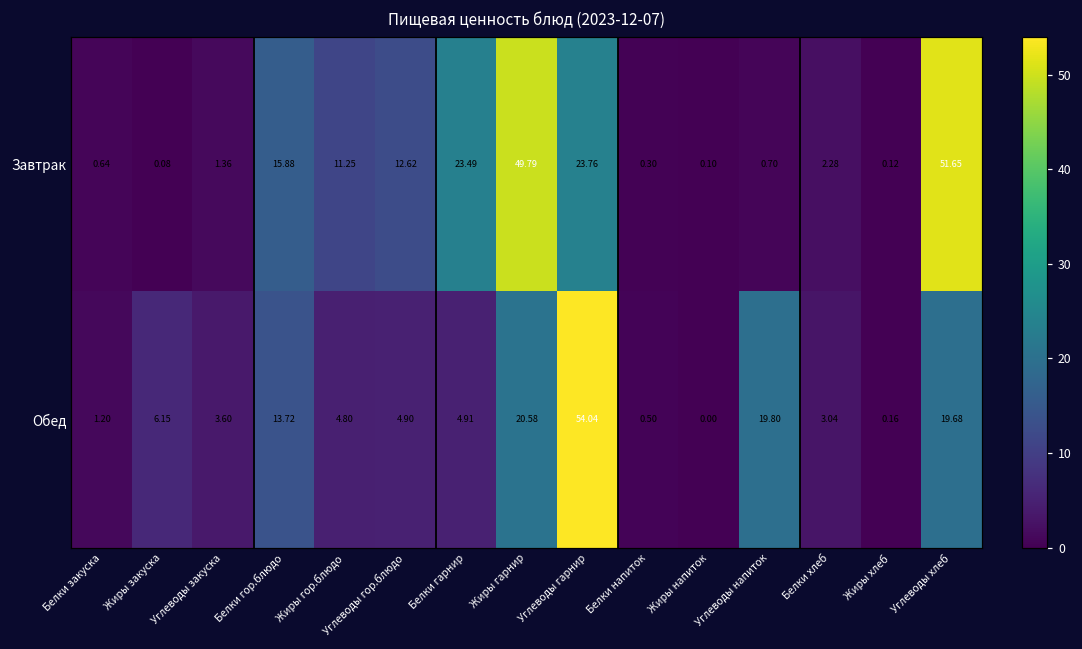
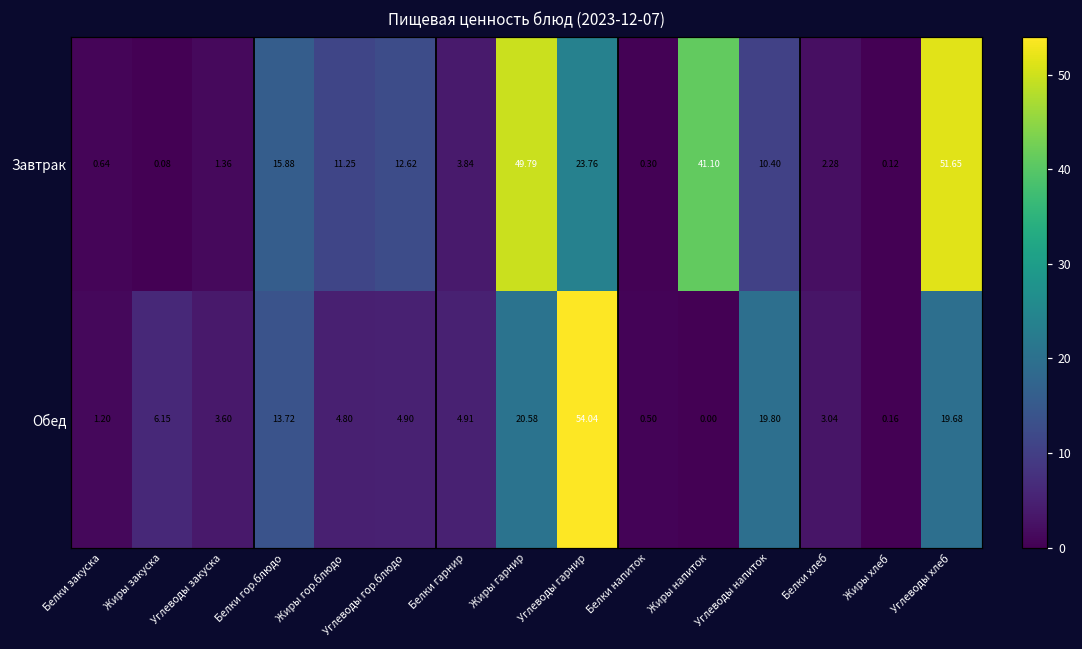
  {
    "Завтрак": {
      "Белки закуска": 0.64,
      "Жиры закуска": 0.08,
      "Углеводы закуска": 1.36,
      "Белки гор.блюдо": 15.88,
      "Жиры гор.блюдо": 11.25,
      "Углеводы гор.блюдо": 12.62,
-     "Белки гарнир": 23.49,
+     "Белки гарнир": 3.84,
      "Жиры гарнир": 49.79,
      "Углеводы гарнир": 23.76,
      "Белки напиток": 0.30,
-     "Жиры напиток": 0.10,
-     "Углеводы напиток": 0.70,
+     "Жиры напиток": 41.10,
+     "Углеводы напиток": 10.40,
      "Белки хлеб": 2.28,
      "Жиры хлеб": 0.12,
      "Углеводы хлеб": 51.65
    },
    "Обед": {
      "Белки закуска": 1.20,
      "Жиры закуска": 6.15,
      "Углеводы закуска": 3.60,
      "Белки гор.блюдо": 13.72,
      "Жиры гор.блюдо": 4.80,
      "Углеводы гор.блюдо": 4.90,
      "Белки гарнир": 4.91,
      "Жиры гарнир": 20.58,
      "Углеводы гарнир": 54.04,
      "Белки напиток": 0.50,
      "Жиры напиток": 0.00,
      "Углеводы напиток": 19.80,
      "Белки хлеб": 3.04,
      "Жиры хлеб": 0.16,
      "Углеводы хлеб": 19.68
    }
  }
